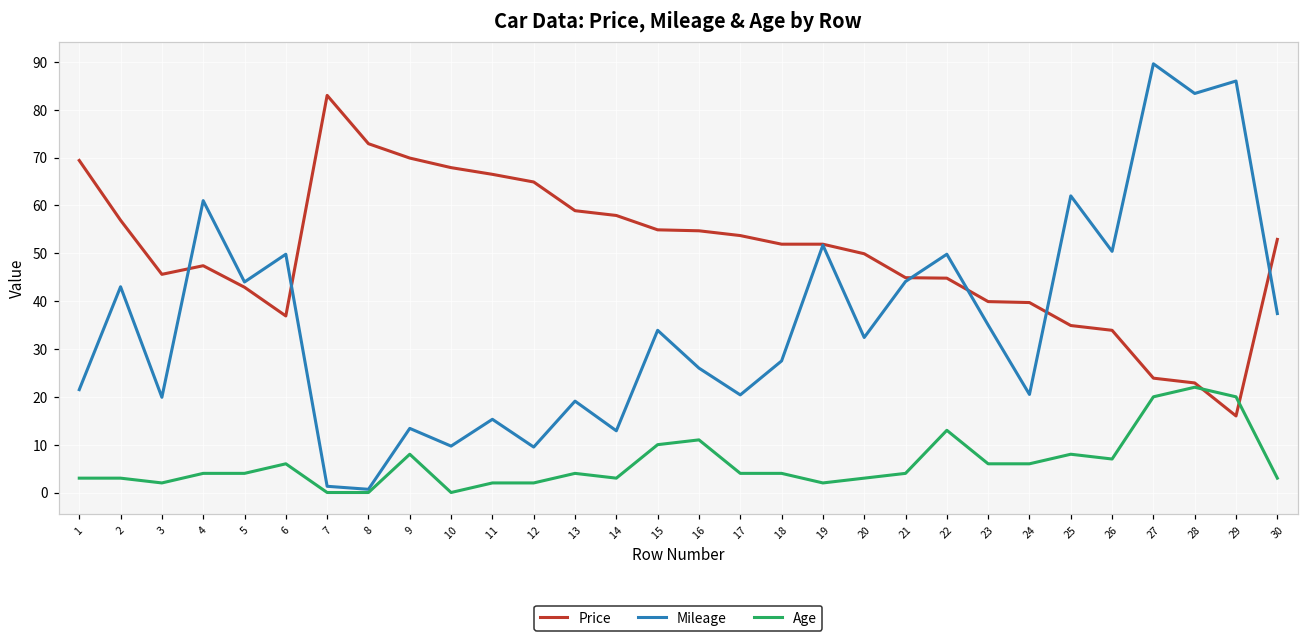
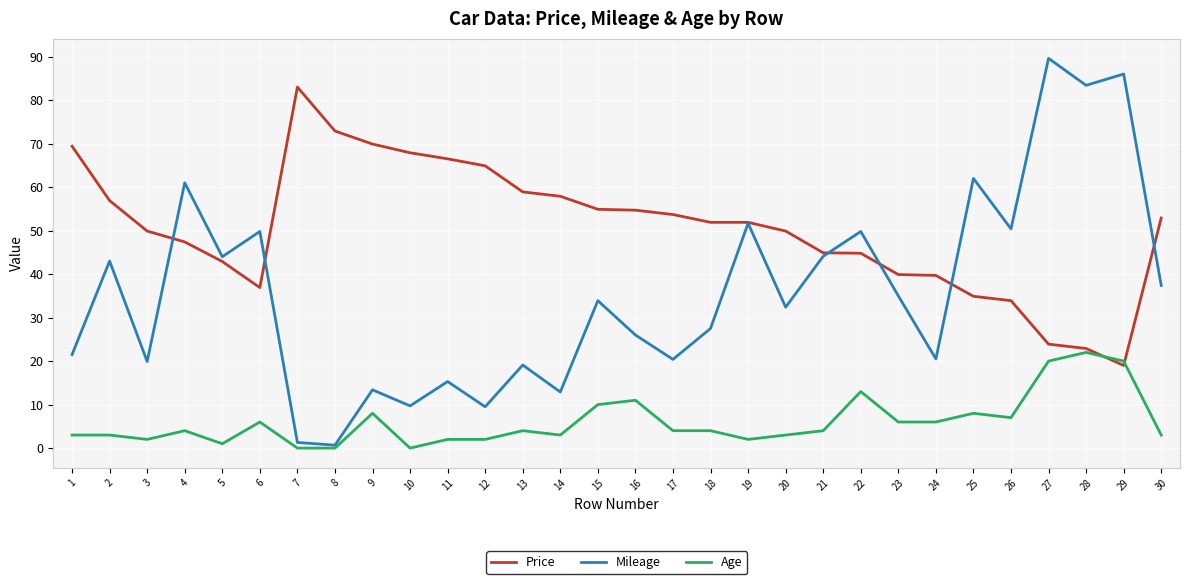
  {
    "Price": {
      "1": 69,
      "2": 57,
-     "3": 46,
+     "3": 50,
      "4": 47,
      "5": 43,
      "6": 37,
      "7": 83,
      "8": 73,
      "9": 70,
      "10": 68,
      "11": 67,
      "12": 65,
      "13": 59,
      "14": 58,
      "15": 55,
      "16": 55,
      "17": 54,
      "18": 52,
      "20": 50,
      "21": 45,
      "22": 45,
      "23": 40,
      "24": 40,
      "25": 35,
      "26": 34,
      "27": 24,
      "28": 23,
-     "29": 16,
+     "29": 19,
      "30": 53
    },
    "Mileage": {
      "1": 22,
      "2": 43,
      "3": 20,
      "4": 61,
      "5": 44,
      "6": 50,
      "7": 1,
      "8": 1,
      "9": 13,
      "10": 10,
      "11": 15,
      "12": 10,
      "13": 19,
      "14": 13,
      "15": 34,
      "16": 26,
      "17": 20,
      "18": 28,
      "20": 32,
      "21": 44,
      "22": 50,
      "23": 35,
      "24": 21,
      "25": 62,
      "26": 50,
      "27": 90,
      "28": 83,
      "29": 86,
      "30": 37
    },
    "Age": {
      "1": 3,
      "2": 3,
      "3": 2,
      "4": 4,
-     "5": 4,
+     "5": 1,
      "6": 6,
      "7": 0,
      "8": 0,
      "9": 8,
      "10": 0,
      "11": 2,
      "12": 2,
      "13": 4,
      "14": 3,
      "15": 10,
      "16": 11,
      "17": 4,
      "18": 4,
      "19": 2,
      "20": 3,
      "21": 4,
      "22": 13,
      "23": 6,
      "24": 6,
      "25": 8,
      "26": 7,
      "27": 20,
      "28": 22,
      "29": 20,
      "30": 3
    }
  }
